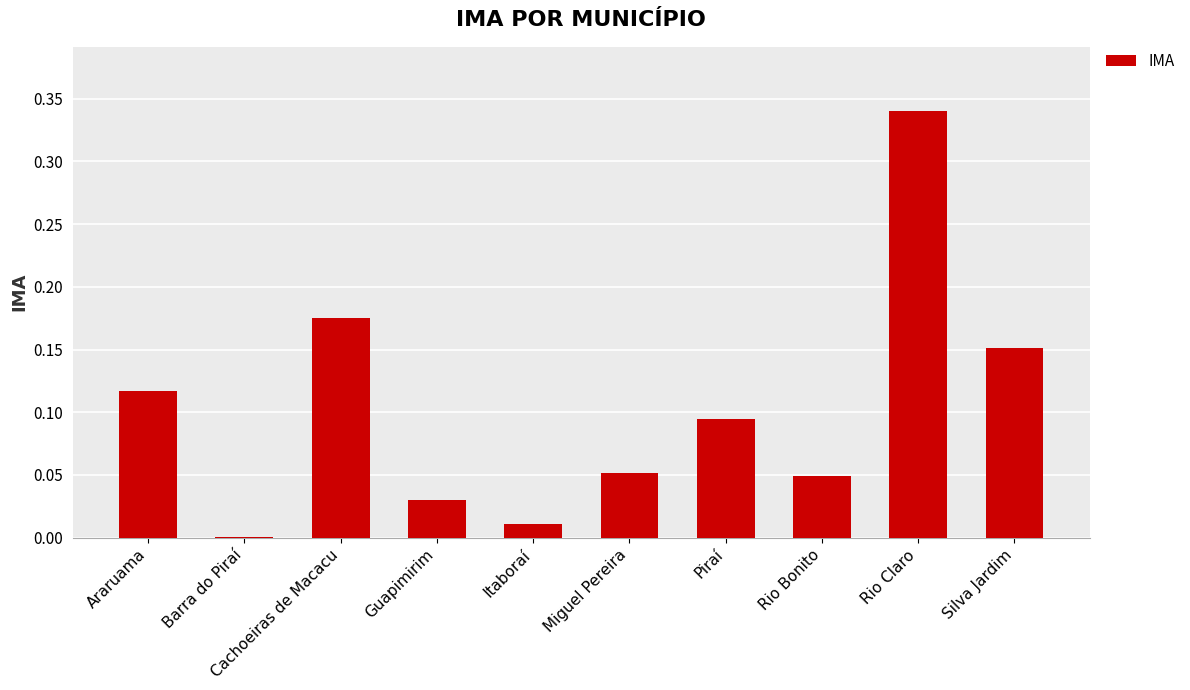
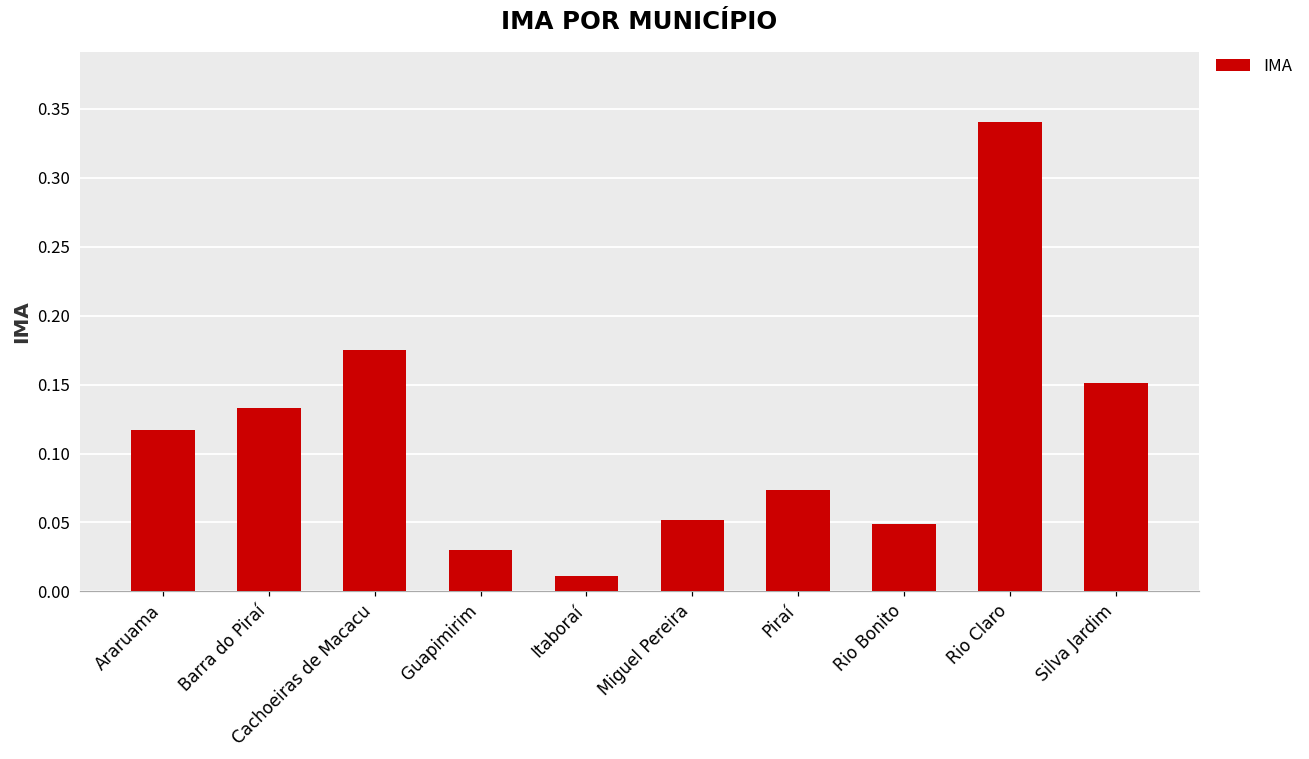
  {
    "Araruama": 0.117,
-   "Barra do Piraí": 0.001,
+   "Barra do Piraí": 0.133,
    "Cachoeiras de Macacu": 0.175,
    "Guapimirim": 0.030,
    "Itaboraí": 0.011,
    "Miguel Pereira": 0.052,
-   "Piraí": 0.095,
+   "Piraí": 0.074,
    "Rio Bonito": 0.049,
    "Rio Claro": 0.340,
    "Silva Jardim": 0.151
  }
